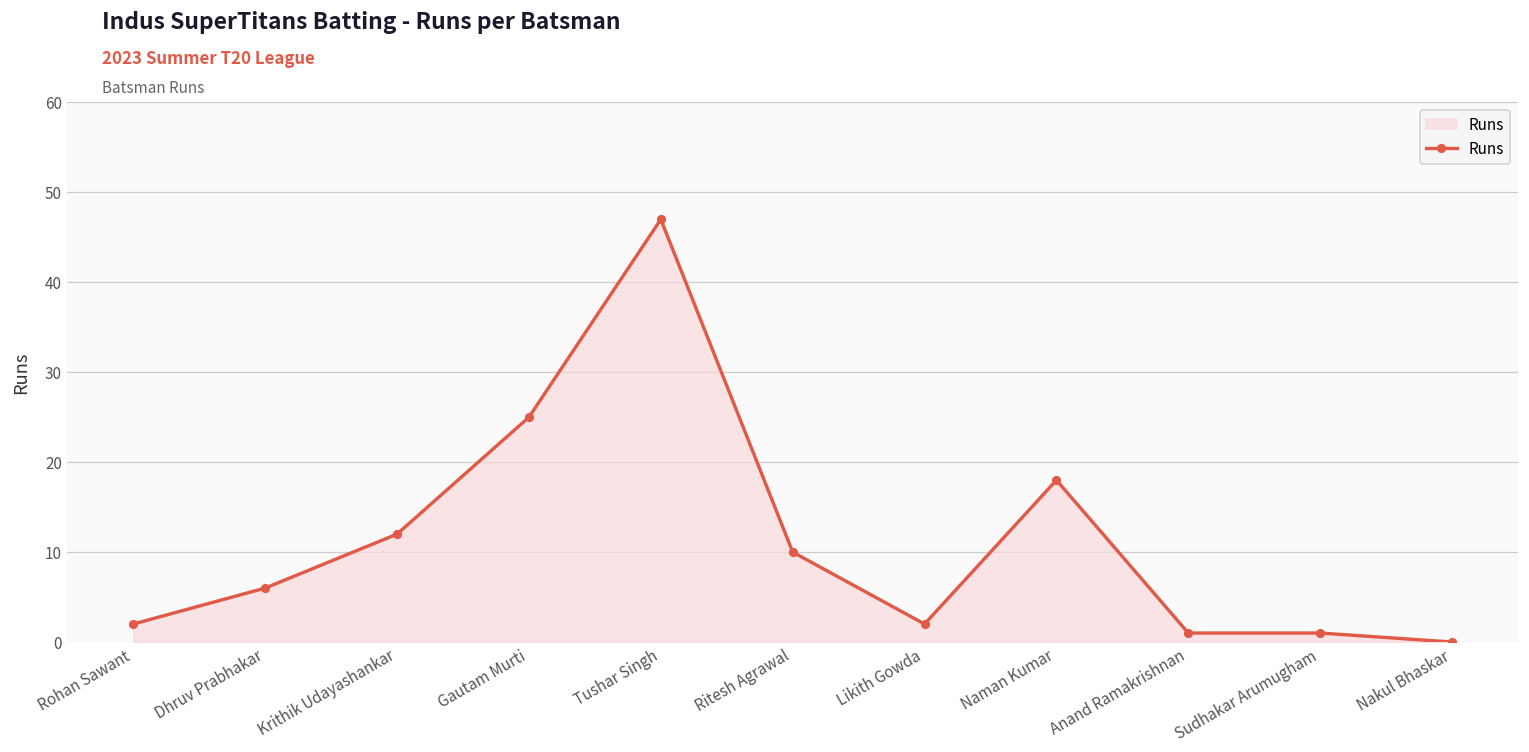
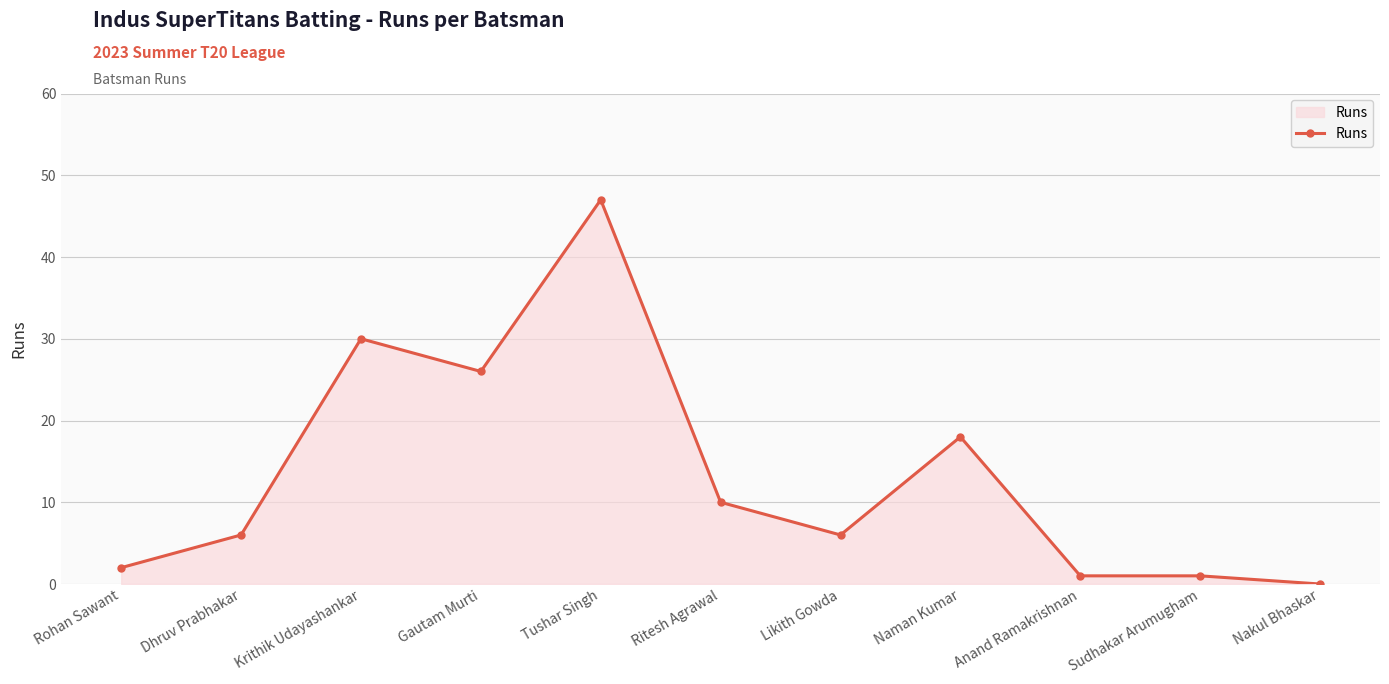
  {
    "Rohan Sawant": 2,
    "Dhruv Prabhakar": 6,
-   "Krithik Udayashankar": 12,
-   "Gautam Murti": 25,
+   "Krithik Udayashankar": 30,
+   "Gautam Murti": 26,
    "Tushar Singh": 47,
    "Ritesh Agrawal": 10,
-   "Likith Gowda": 2,
+   "Likith Gowda": 6,
    "Naman Kumar": 18,
    "Anand Ramakrishnan": 1,
    "Sudhakar Arumugham": 1,
    "Nakul Bhaskar": 0
  }
